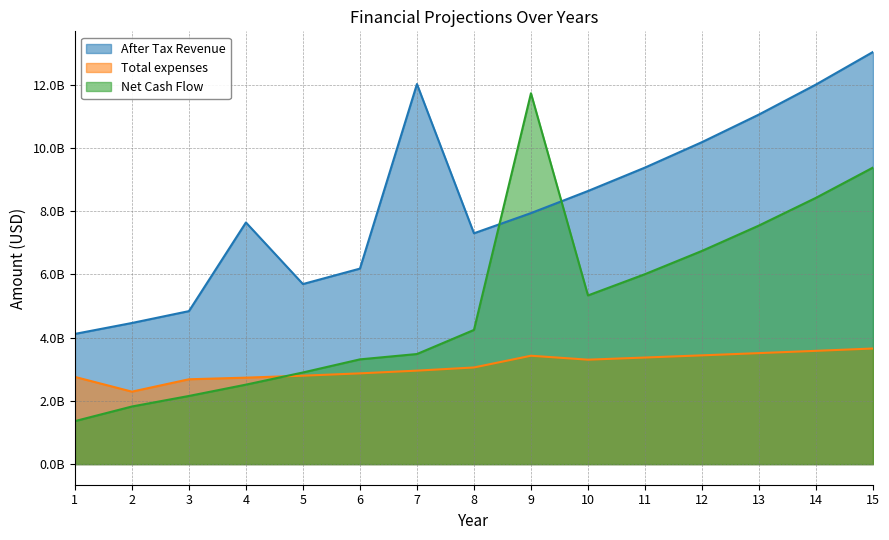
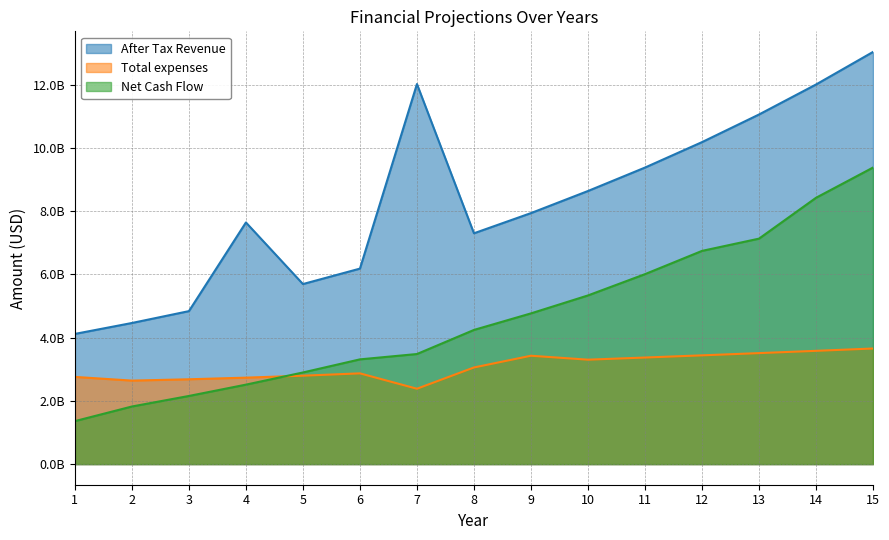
  {
    "After Tax Revenue": {
      "1": 4100000000,
      "2": 4500000000,
      "3": 4800000000,
      "4": 7600000000,
      "5": 5700000000,
      "6": 6200000000,
      "7": 12000000000,
      "8": 7300000000,
      "9": 7900000000,
      "10": 8600000000,
      "11": 9400000000,
      "12": 10200000000,
      "13": 11100000000,
      "14": 12000000000,
      "15": 13000000000
    },
    "Total expenses": {
      "1": 2800000000,
-     "2": 2300000000,
+     "2": 2600000000,
      "3": 2700000000,
      "4": 2700000000,
      "5": 2800000000,
      "6": 2900000000,
-     "7": 3000000000,
+     "7": 2400000000,
      "8": 3100000000,
      "9": 3400000000,
      "10": 3300000000,
      "11": 3400000000,
      "12": 3400000000,
      "13": 3500000000,
      "14": 3600000000,
      "15": 3700000000
    },
    "Net Cash Flow": {
      "1": 1400000000,
      "2": 1800000000,
      "3": 2200000000,
      "4": 2500000000,
      "5": 2900000000,
      "6": 3300000000,
      "7": 3500000000,
      "8": 4200000000,
-     "9": 11700000000,
+     "9": 4800000000,
      "10": 5300000000,
      "11": 6000000000,
      "12": 6700000000,
-     "13": 7500000000,
+     "13": 7100000000,
      "14": 8400000000,
      "15": 9400000000
    }
  }
